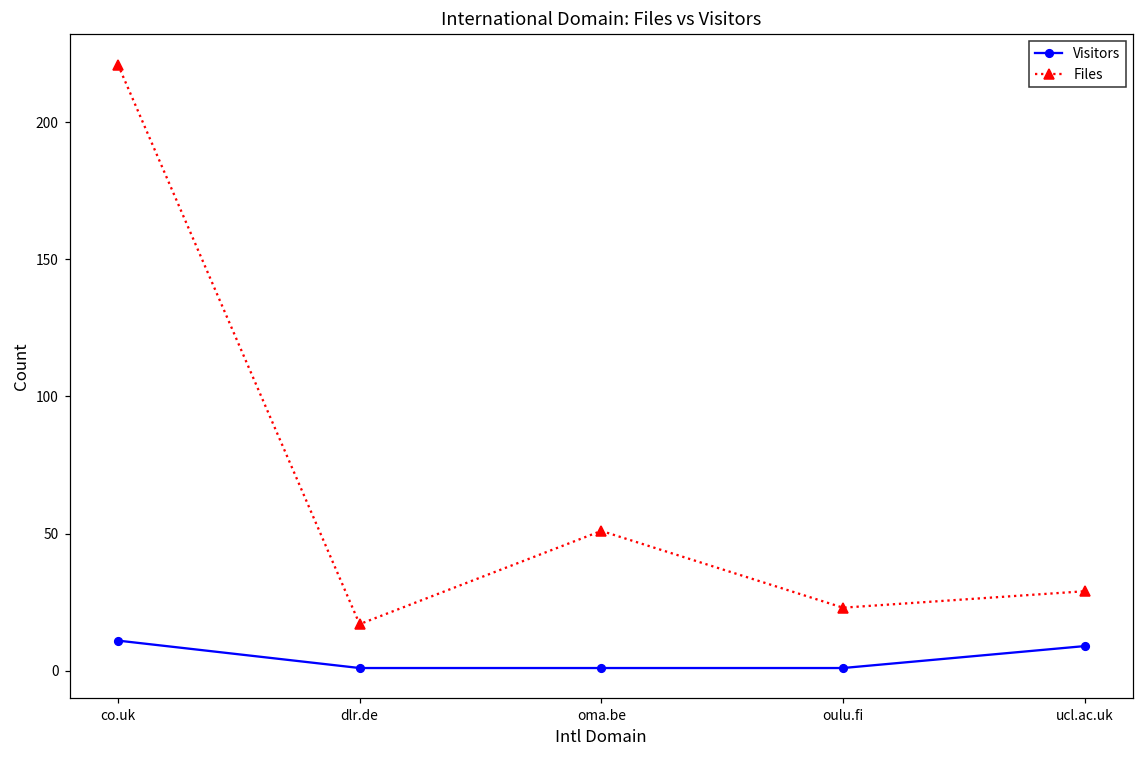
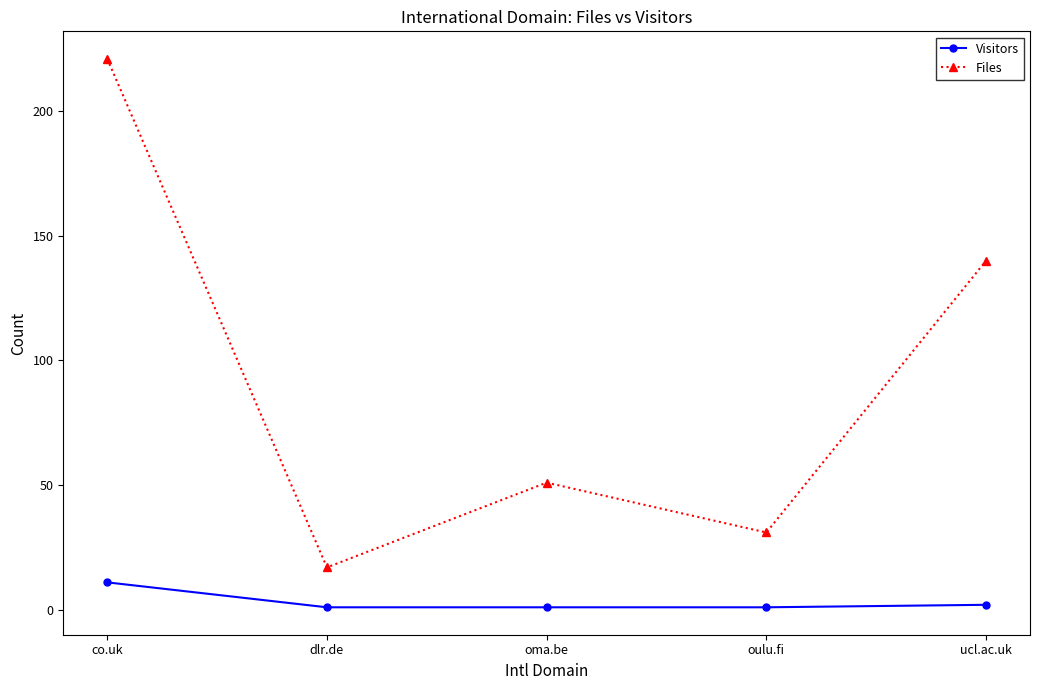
  {
    "Visitors": {
      "co.uk": 11,
      "dlr.de": 1,
      "oma.be": 1,
      "oulu.fi": 1,
-     "ucl.ac.uk": 9
+     "ucl.ac.uk": 2
    },
    "Files": {
      "co.uk": 221,
      "dlr.de": 17,
      "oma.be": 51,
-     "oulu.fi": 23,
-     "ucl.ac.uk": 29
+     "oulu.fi": 31,
+     "ucl.ac.uk": 140
    }
  }
